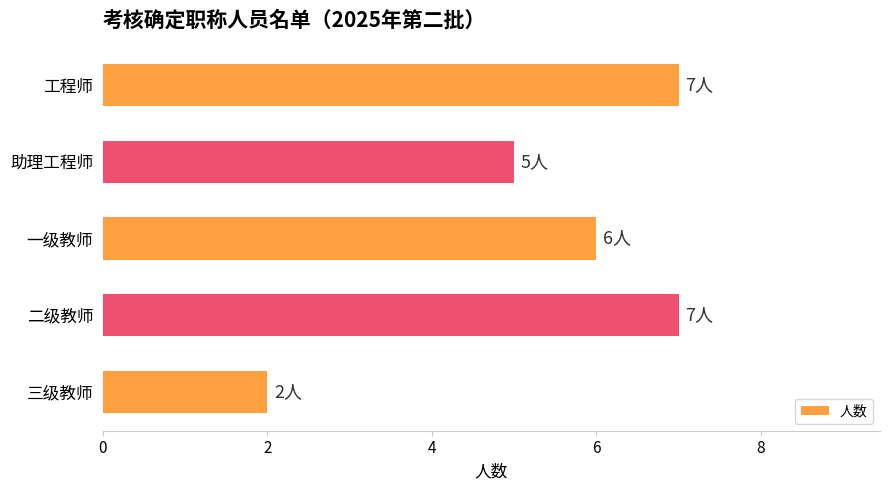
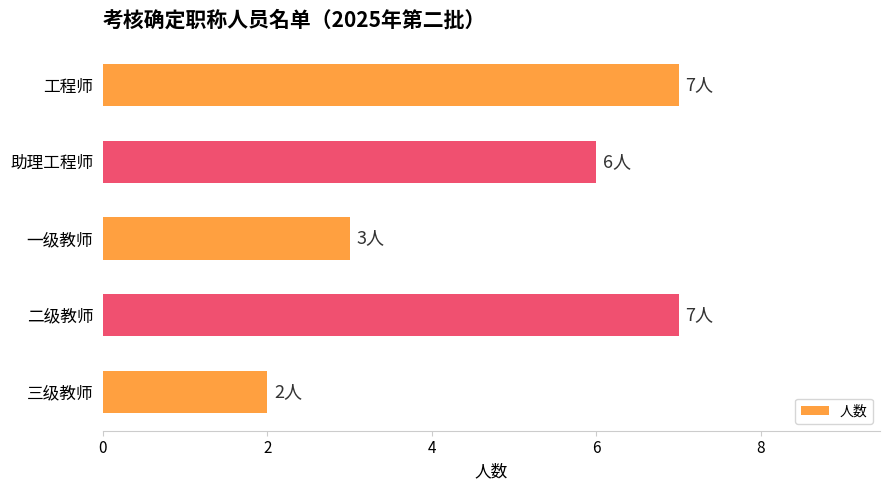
  {
    "工程师": "7人",
-   "助理工程师": "5人",
-   "一级教师": "6人",
+   "助理工程师": "6人",
+   "一级教师": "3人",
    "二级教师": "7人",
    "三级教师": "2人"
  }
